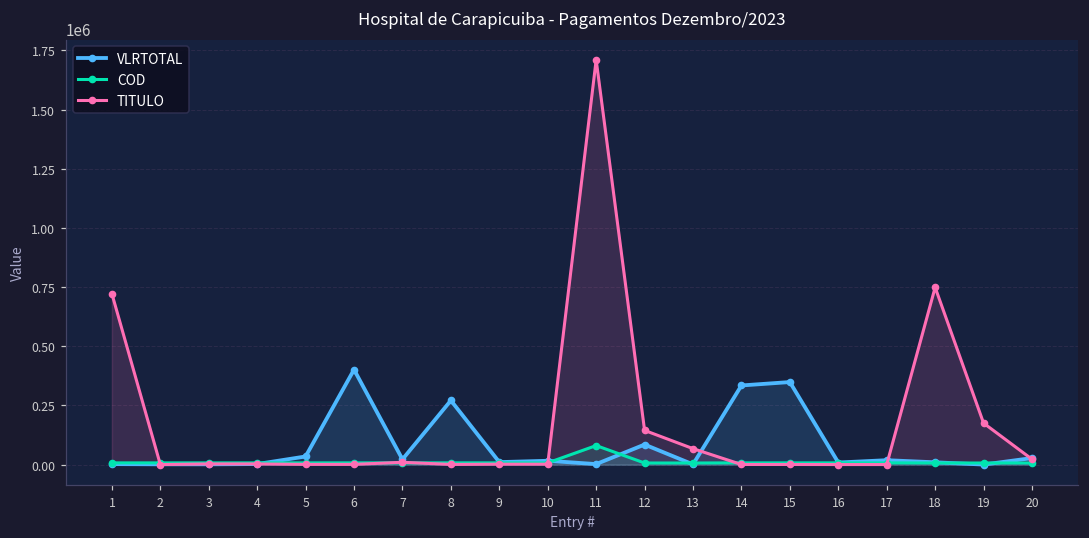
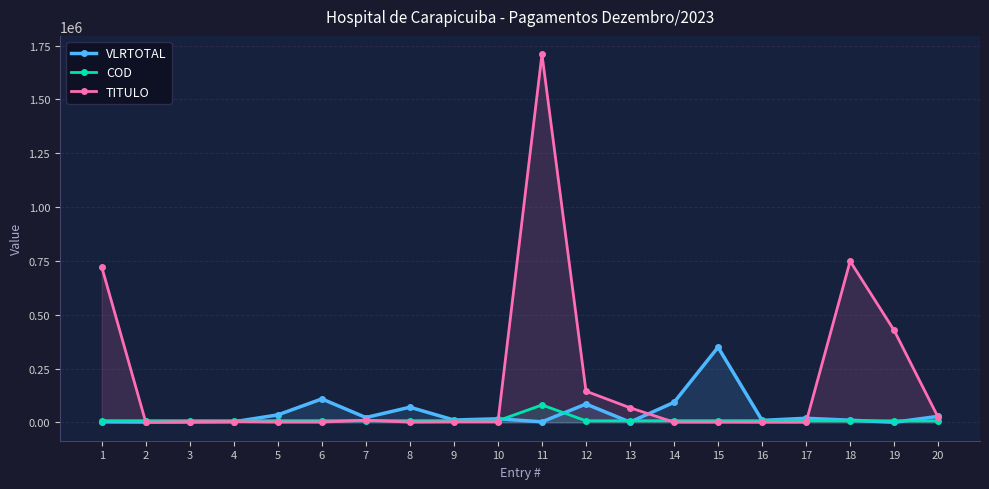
  {
    "VLRTOTAL": {
      "5": 30000,
-     "6": 400000,
+     "6": 110000,
      "7": 20000,
-     "8": 270000,
+     "8": 70000,
      "11": 0,
      "12": 80000,
-     "14": 330000,
+     "14": 90000,
      "15": 350000
    },
    "COD": {
      "11": 80000,
      "12": 10000,
      "20": 10000
    },
    "TITULO": {
      "1": 720000,
      "11": 1710000,
      "12": 140000,
      "13": 70000,
      "18": 750000,
-     "19": 180000
+     "19": 430000
    }
  }
